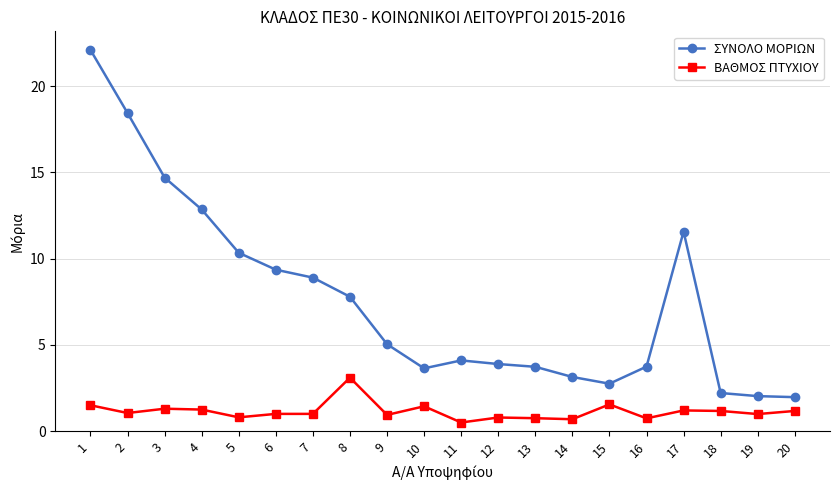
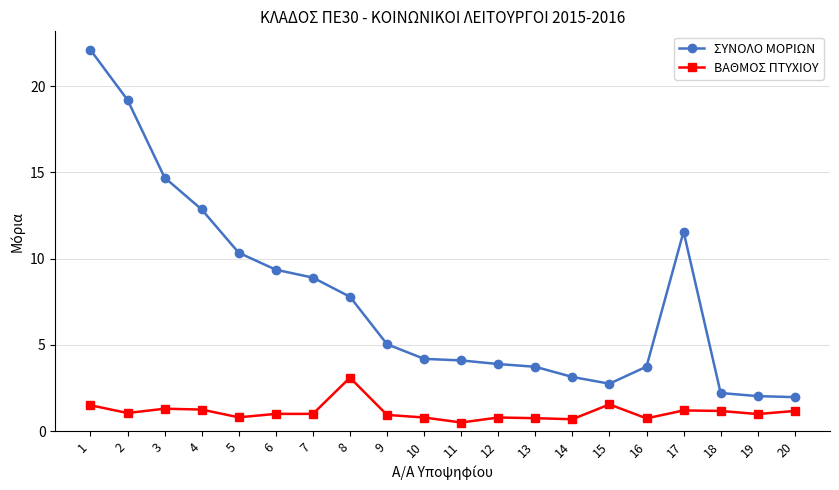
  {
    "ΣΥΝΟΛΟ ΜΟΡΙΩΝ": {
      "1": 22.1,
-     "2": 18.4,
+     "2": 19.2,
      "3": 14.7,
      "4": 12.9,
      "5": 10.3,
      "6": 9.4,
      "7": 8.9,
      "8": 7.8,
      "9": 5.0,
-     "10": 3.6,
+     "10": 4.2,
      "11": 4.1,
      "12": 3.9,
      "13": 3.7,
      "14": 3.1,
      "15": 2.8,
      "16": 3.7,
      "17": 11.6,
      "18": 2.2,
      "19": 2.0,
      "20": 2.0
    },
    "ΒΑΘΜΟΣ ΠΤΥΧΙΟΥ": {
      "1": 1.5,
      "2": 1.1,
      "3": 1.3,
      "4": 1.3,
      "5": 0.8,
      "6": 1.0,
      "7": 1.0,
      "8": 3.1,
      "9": 0.9,
-     "10": 1.4,
+     "10": 0.8,
      "11": 0.5,
      "12": 0.8,
      "13": 0.8,
      "14": 0.7,
      "15": 1.6,
      "16": 0.7,
      "17": 1.2,
      "18": 1.2,
      "19": 1.0,
      "20": 1.2
    }
  }
